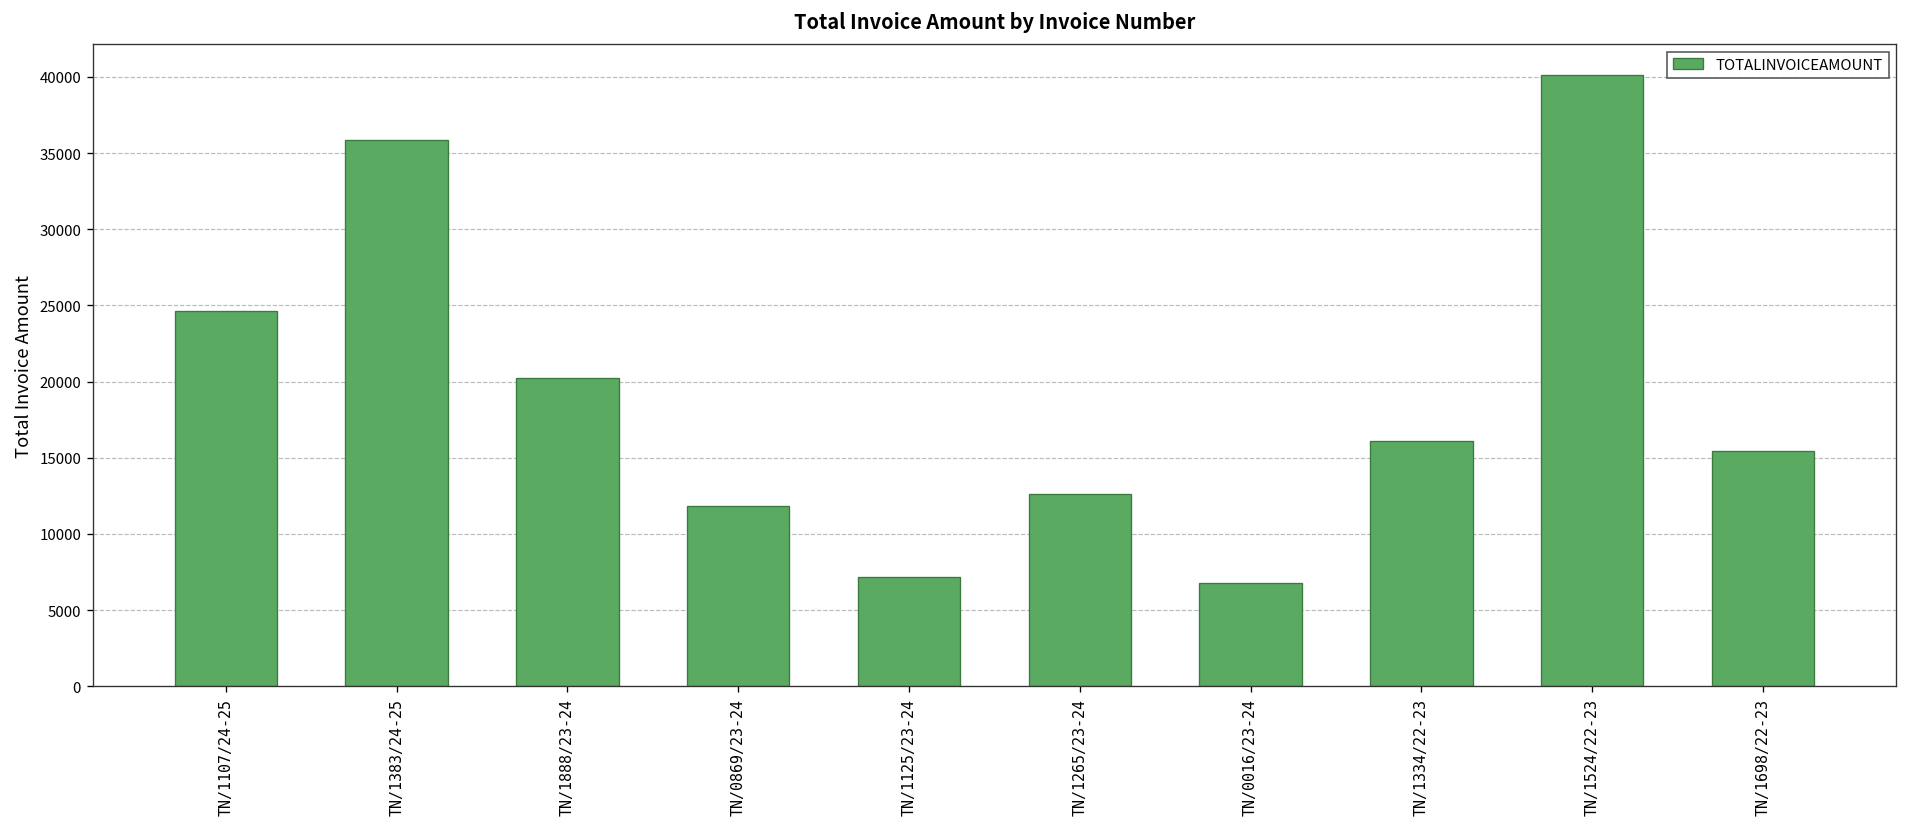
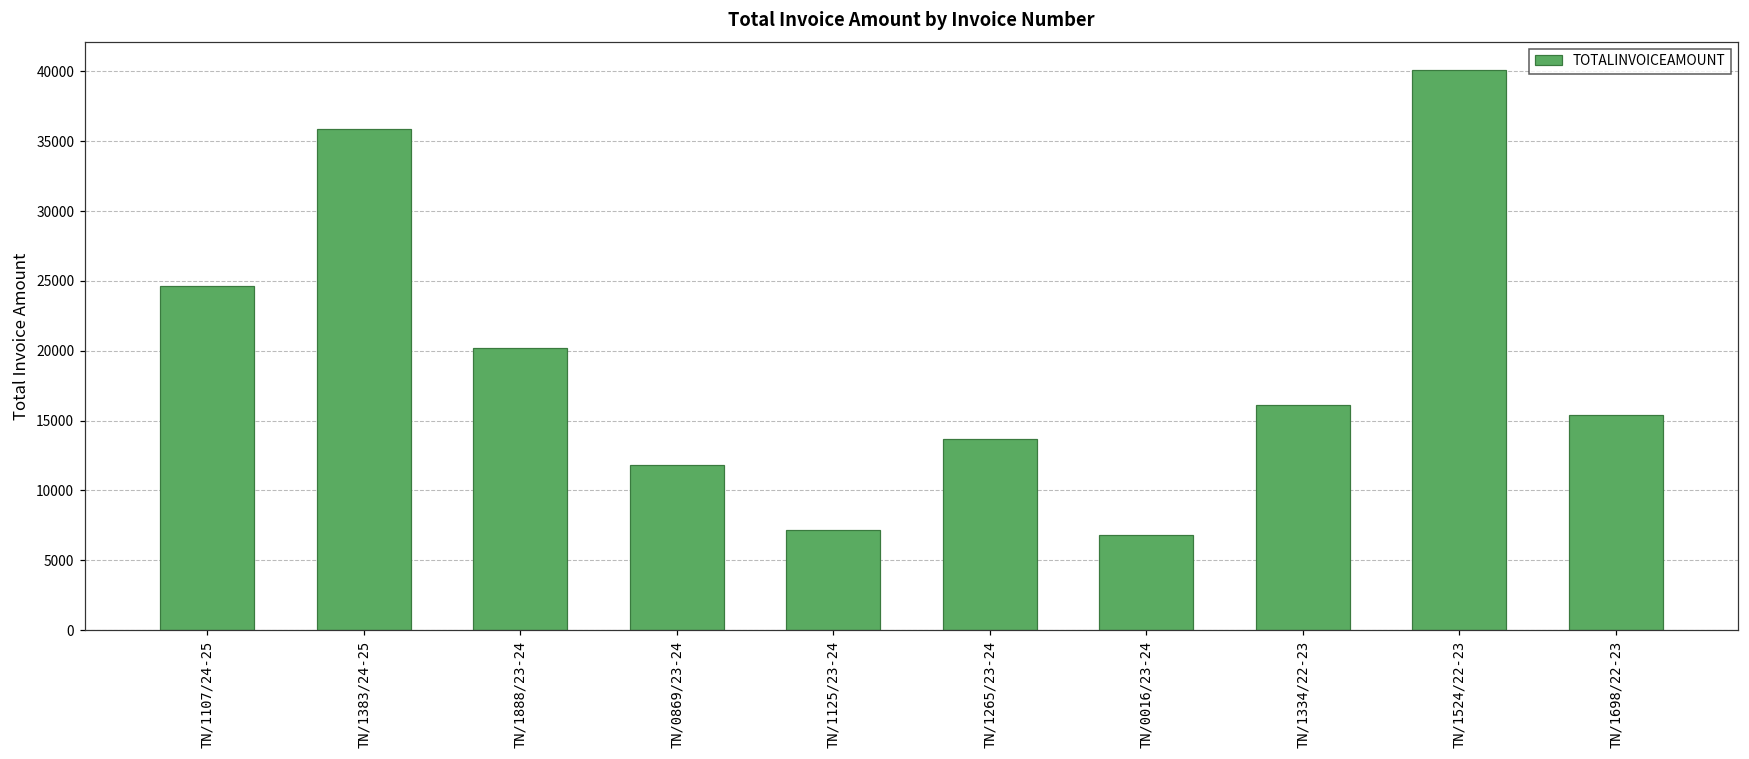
  {
    "TN/1107/24-25": 24600,
    "TN/1383/24-25": 35900,
    "TN/1888/23-24": 20200,
    "TN/0869/23-24": 11800,
    "TN/1125/23-24": 7200,
-   "TN/1265/23-24": 12600,
+   "TN/1265/23-24": 13700,
    "TN/0016/23-24": 6800,
    "TN/1334/22-23": 16100,
    "TN/1524/22-23": 40100,
    "TN/1698/22-23": 15400
  }
